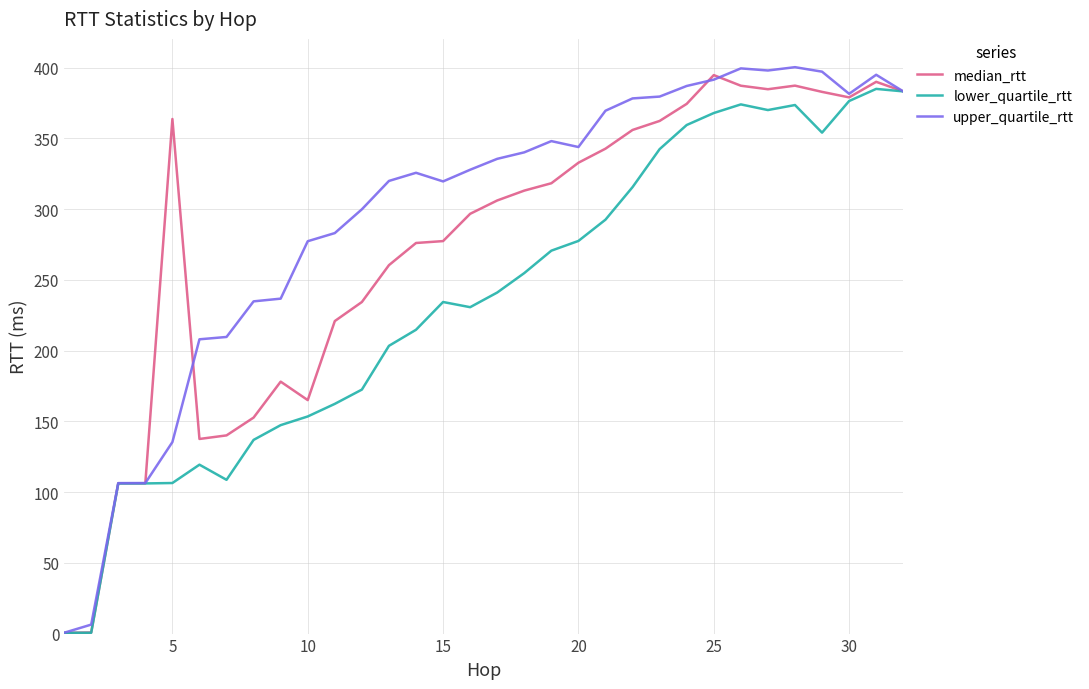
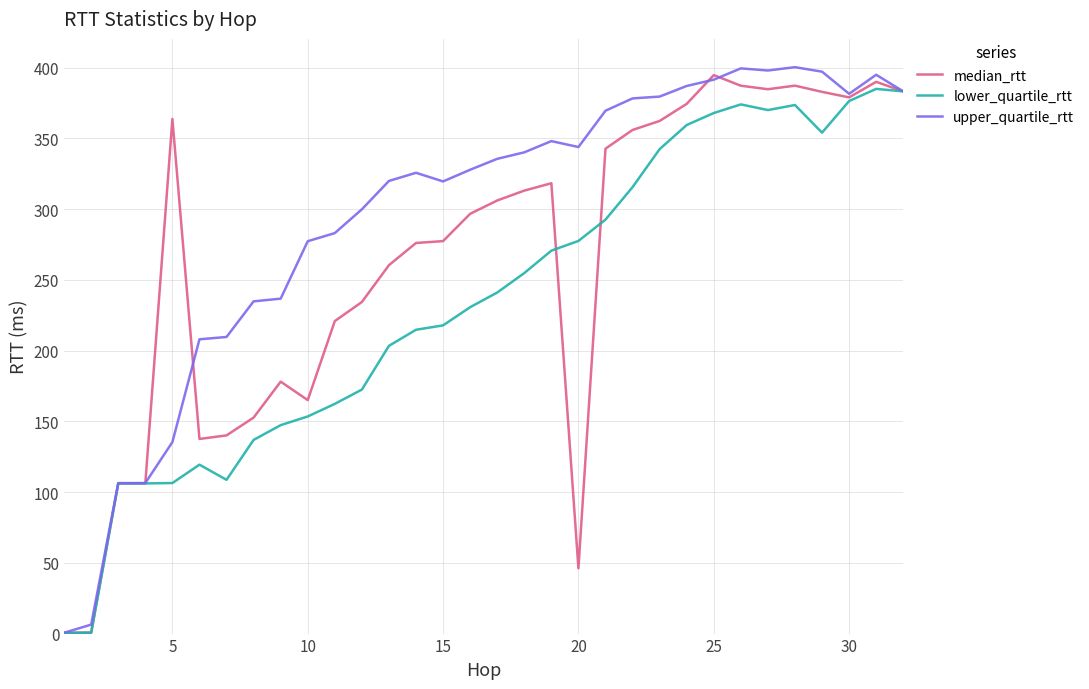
  {
    "median_rtt": {
      "5": 364,
      "10": 165,
      "15": 277,
-     "20": 333,
+     "20": 46,
      "25": 395,
      "30": 379
    },
    "lower_quartile_rtt": {
      "5": 106,
      "10": 153,
-     "15": 234,
+     "15": 218,
      "20": 277,
      "25": 368,
      "30": 376
    },
    "upper_quartile_rtt": {
      "5": 135,
      "10": 277,
      "15": 320,
      "20": 344,
      "25": 391,
      "30": 381
    }
  }
